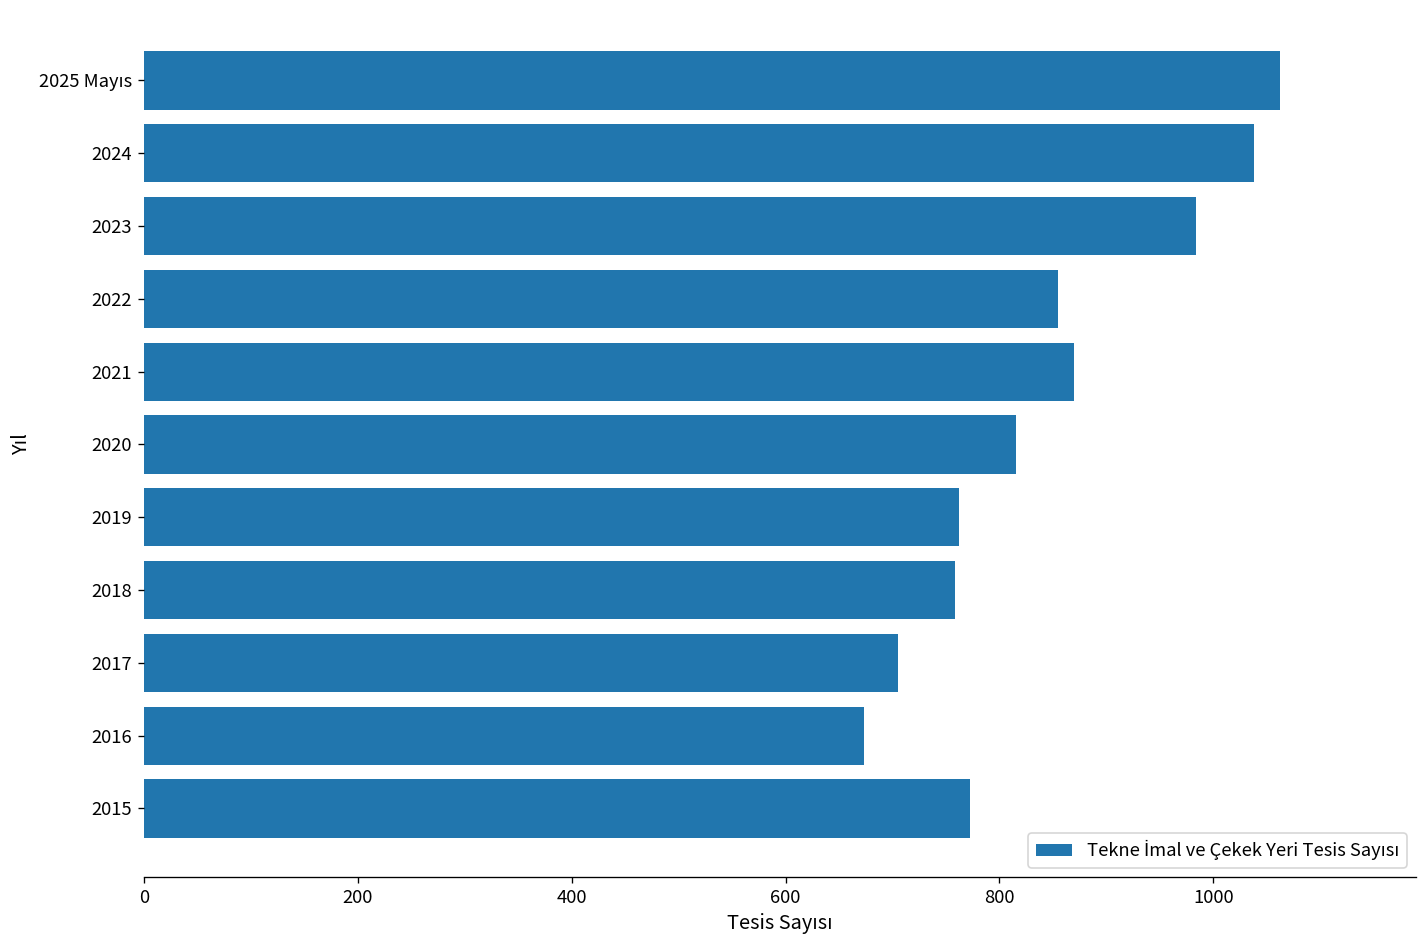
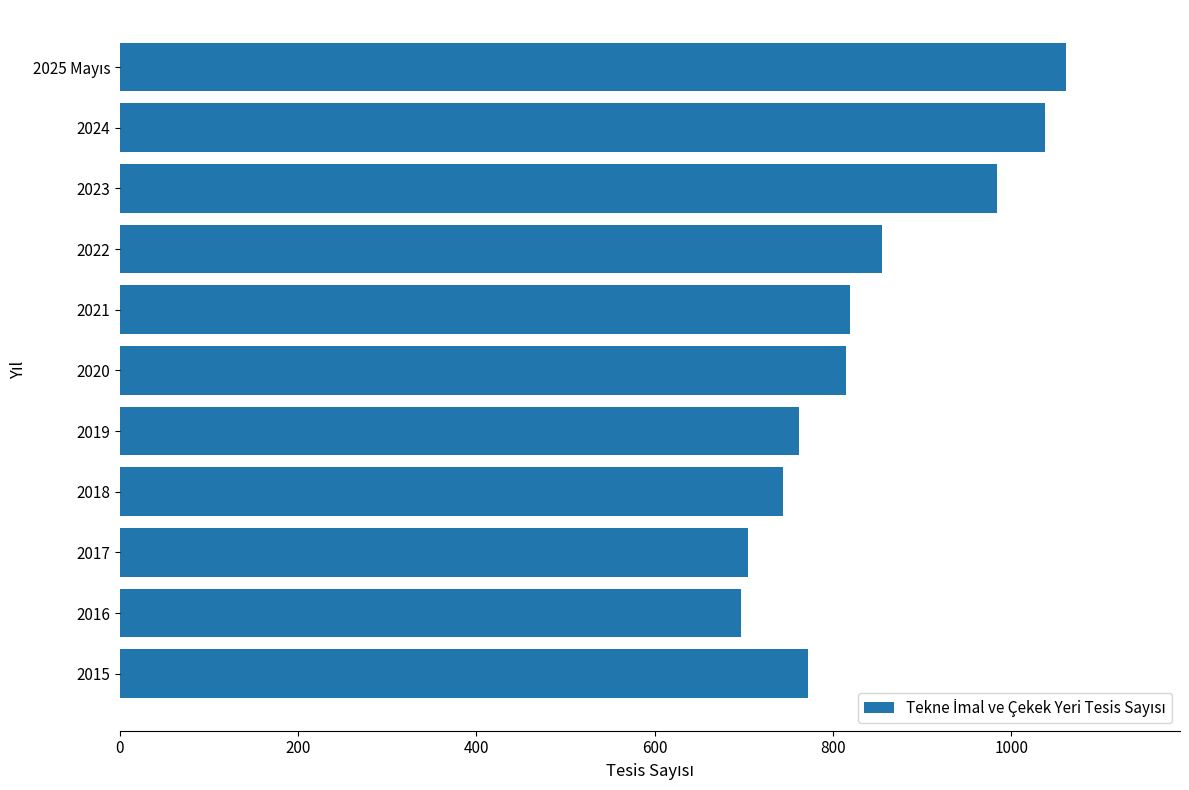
  {
    "2025 Mayıs": 1060,
    "2024": 1040,
    "2023": 980,
    "2022": 860,
-   "2021": 870,
+   "2021": 820,
    "2020": 820,
    "2019": 760,
-   "2018": 760,
+   "2018": 740,
    "2017": 710,
-   "2016": 670,
+   "2016": 700,
    "2015": 770
  }
